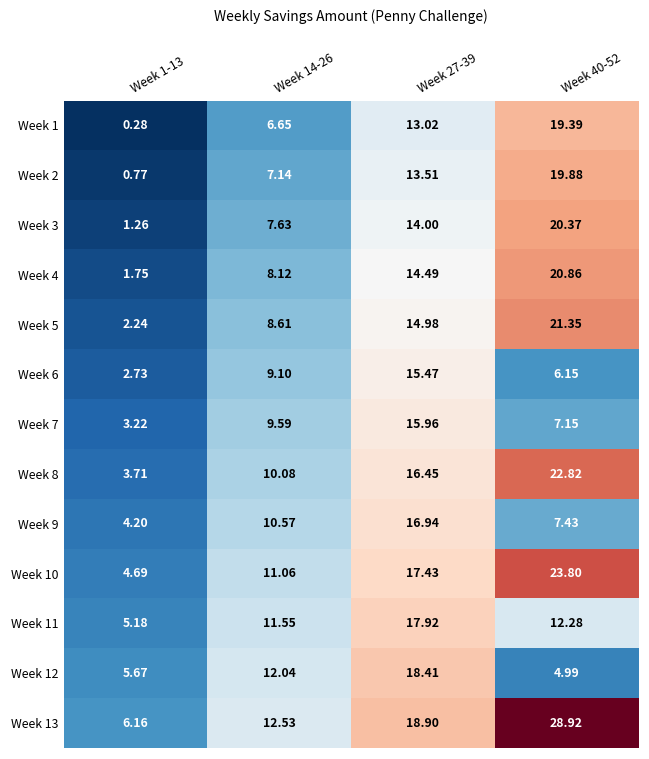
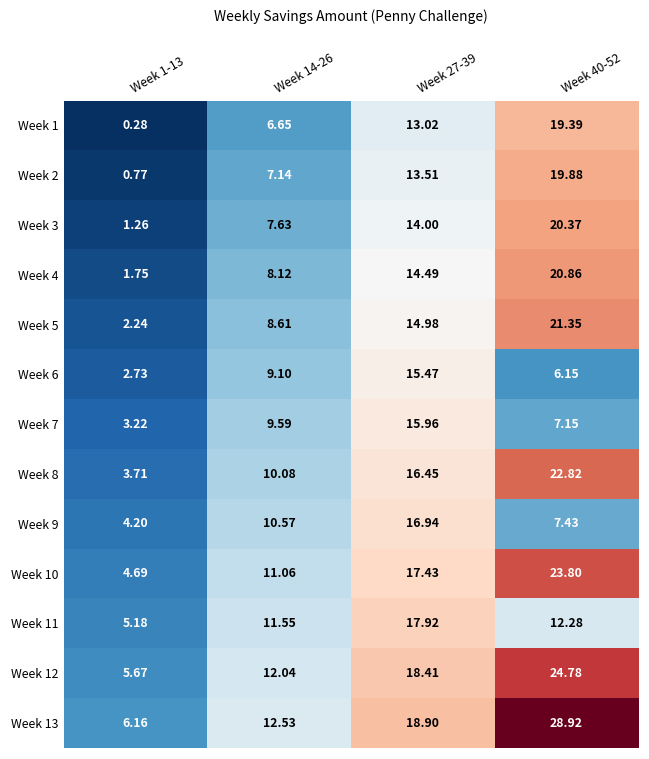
  {
    "Week 1": {
      "Week 1-13": 0.28,
      "Week 14-26": 6.65,
      "Week 27-39": 13.02,
      "Week 40-52": 19.39
    },
    "Week 2": {
      "Week 1-13": 0.77,
      "Week 14-26": 7.14,
      "Week 27-39": 13.51,
      "Week 40-52": 19.88
    },
    "Week 3": {
      "Week 1-13": 1.26,
      "Week 14-26": 7.63,
      "Week 27-39": 14.00,
      "Week 40-52": 20.37
    },
    "Week 4": {
      "Week 1-13": 1.75,
      "Week 14-26": 8.12,
      "Week 27-39": 14.49,
      "Week 40-52": 20.86
    },
    "Week 5": {
      "Week 1-13": 2.24,
      "Week 14-26": 8.61,
      "Week 27-39": 14.98,
      "Week 40-52": 21.35
    },
    "Week 6": {
      "Week 1-13": 2.73,
      "Week 14-26": 9.10,
      "Week 27-39": 15.47,
      "Week 40-52": 6.15
    },
    "Week 7": {
      "Week 1-13": 3.22,
      "Week 14-26": 9.59,
      "Week 27-39": 15.96,
      "Week 40-52": 7.15
    },
    "Week 8": {
      "Week 1-13": 3.71,
      "Week 14-26": 10.08,
      "Week 27-39": 16.45,
      "Week 40-52": 22.82
    },
    "Week 9": {
      "Week 1-13": 4.20,
      "Week 14-26": 10.57,
      "Week 27-39": 16.94,
      "Week 40-52": 7.43
    },
    "Week 10": {
      "Week 1-13": 4.69,
      "Week 14-26": 11.06,
      "Week 27-39": 17.43,
      "Week 40-52": 23.80
    },
    "Week 11": {
      "Week 1-13": 5.18,
      "Week 14-26": 11.55,
      "Week 27-39": 17.92,
      "Week 40-52": 12.28
    },
    "Week 12": {
      "Week 1-13": 5.67,
      "Week 14-26": 12.04,
      "Week 27-39": 18.41,
-     "Week 40-52": 4.99
+     "Week 40-52": 24.78
    },
    "Week 13": {
      "Week 1-13": 6.16,
      "Week 14-26": 12.53,
      "Week 27-39": 18.90,
      "Week 40-52": 28.92
    }
  }
